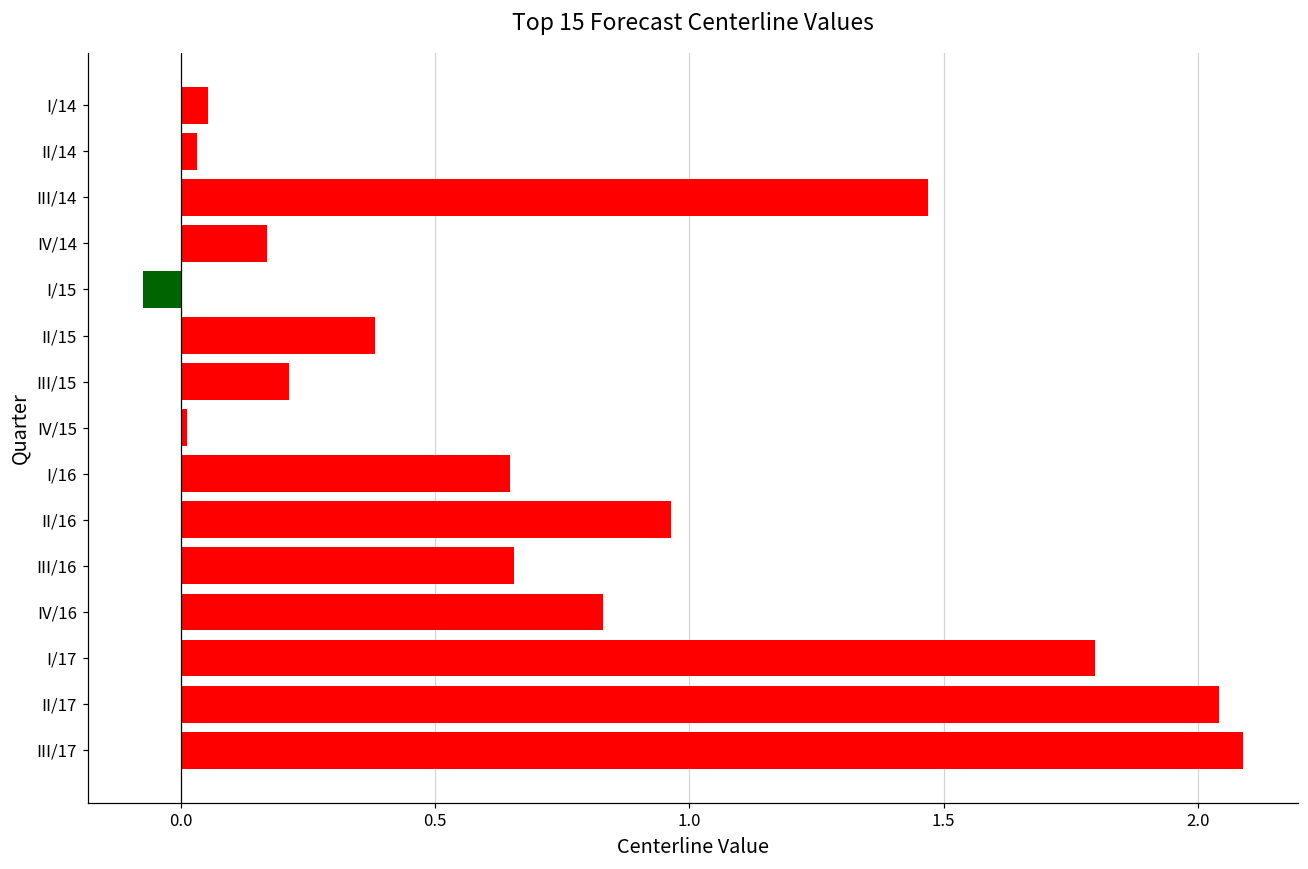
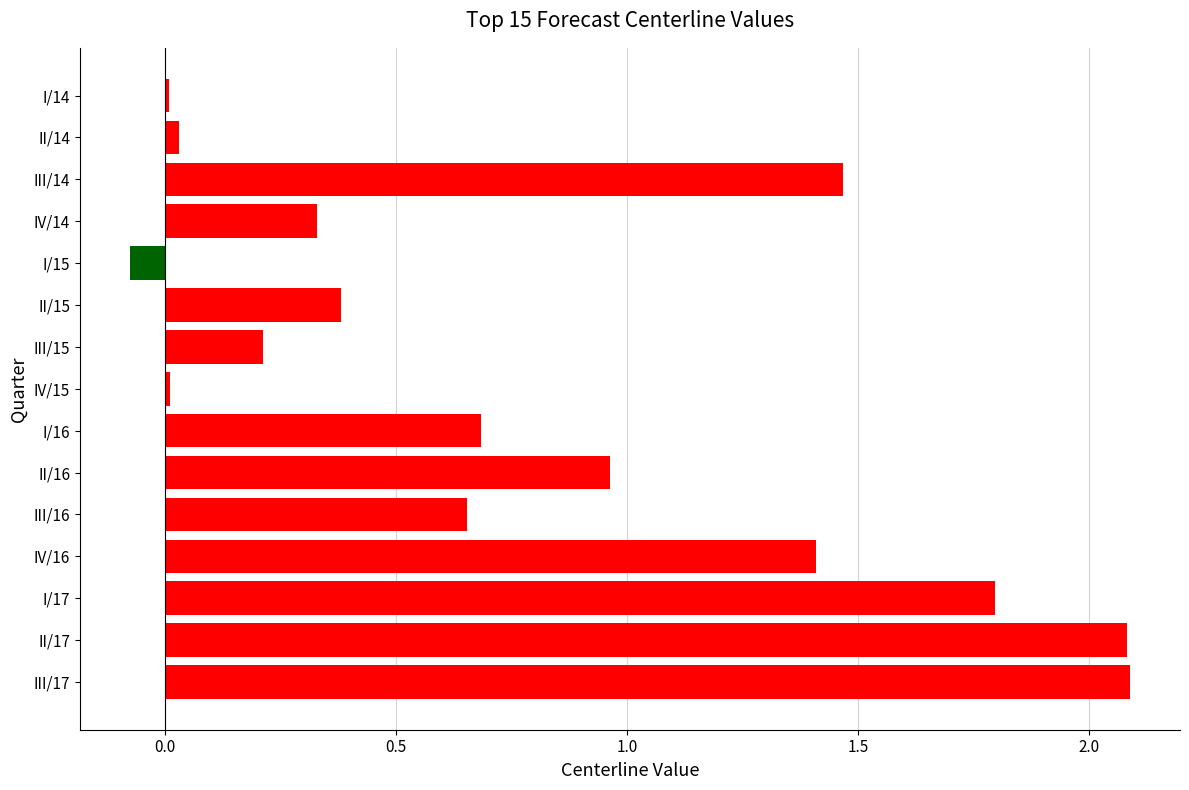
  {
-   "I/14": 0.05,
+   "I/14": 0.01,
    "II/14": 0.03,
    "III/14": 1.47,
-   "IV/14": 0.17,
+   "IV/14": 0.33,
    "I/15": -0.08,
    "II/15": 0.38,
    "III/15": 0.21,
    "IV/15": 0.01,
-   "I/16": 0.65,
+   "I/16": 0.69,
    "II/16": 0.96,
    "III/16": 0.65,
-   "IV/16": 0.83,
+   "IV/16": 1.41,
    "I/17": 1.80,
-   "II/17": 2.04,
+   "II/17": 2.08,
    "III/17": 2.09
  }
